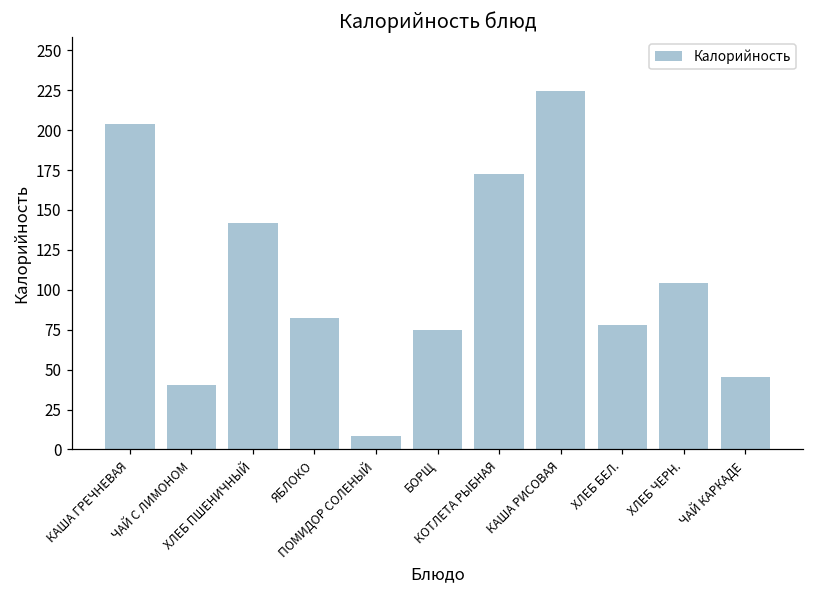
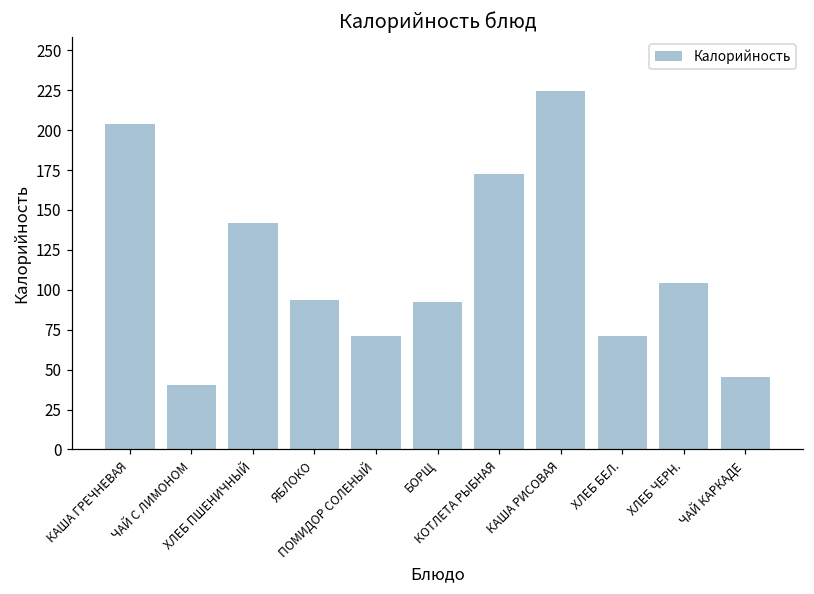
  {
    "КАША ГРЕЧНЕВАЯ": 204,
    "ЧАЙ С ЛИМОНОМ": 41,
    "ХЛЕБ ПШЕНИЧНЫЙ": 142,
-   "ЯБЛОКО": 82,
-   "ПОМИДОР СОЛЕНЫЙ": 8,
-   "БОРЩ": 75,
+   "ЯБЛОКО": 94,
+   "ПОМИДОР СОЛЕНЫЙ": 71,
+   "БОРЩ": 93,
    "КОТЛЕТА РЫБНАЯ": 172,
    "КАША РИСОВАЯ": 225,
-   "ХЛЕБ БЕЛ.": 78,
+   "ХЛЕБ БЕЛ.": 71,
    "ХЛЕБ ЧЕРН.": 104,
    "ЧАЙ КАРКАДЕ": 45
  }
